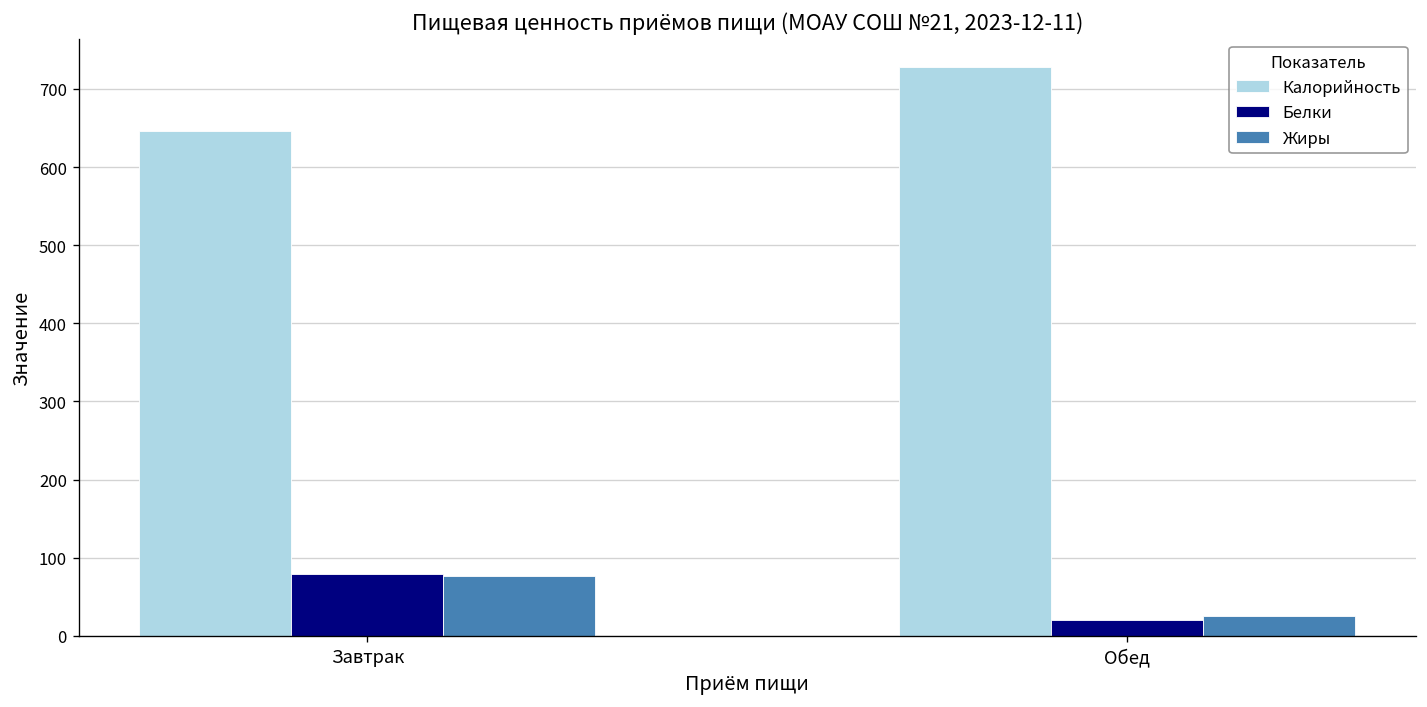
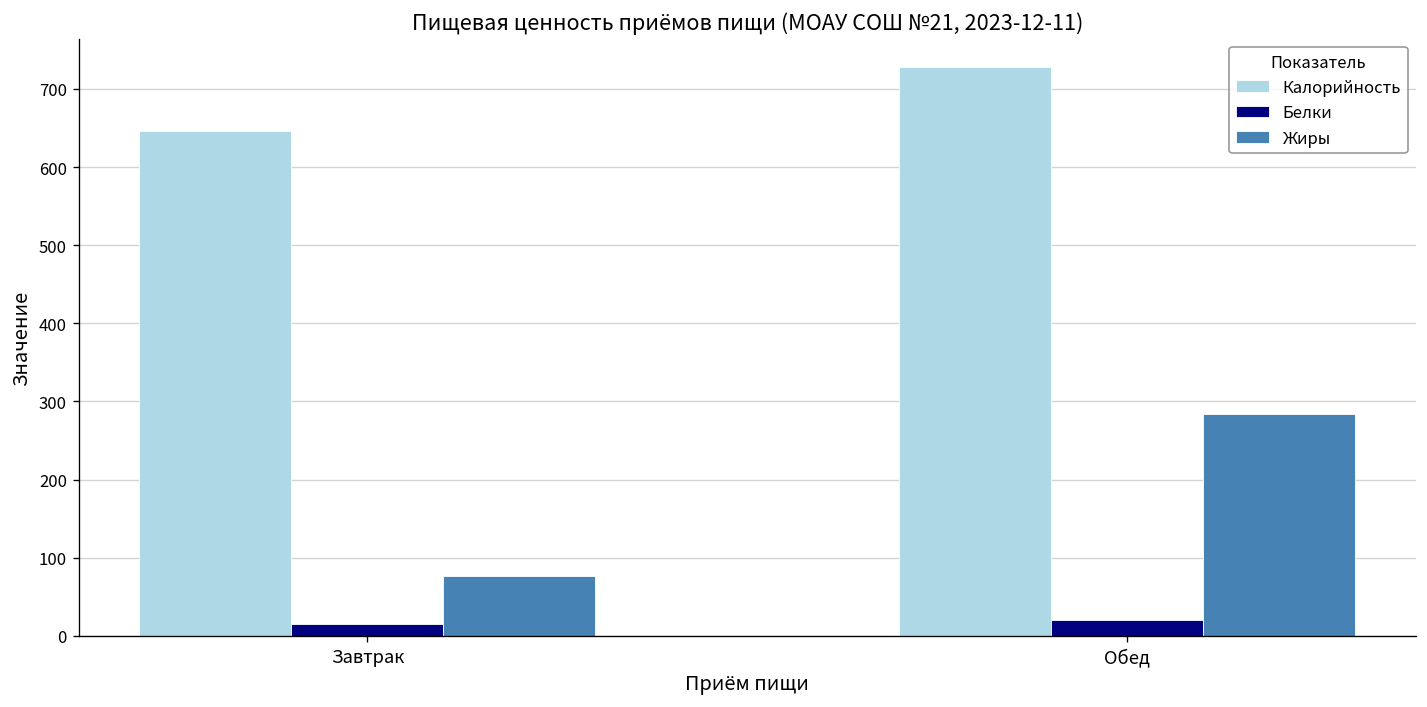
  {
    "Калорийность": {
      "Завтрак": 650,
      "Обед": 730
    },
    "Белки": {
-     "Завтрак": 80,
+     "Завтрак": 20,
      "Обед": 20
    },
    "Жиры": {
      "Завтрак": 80,
-     "Обед": 30
+     "Обед": 280
    }
  }
